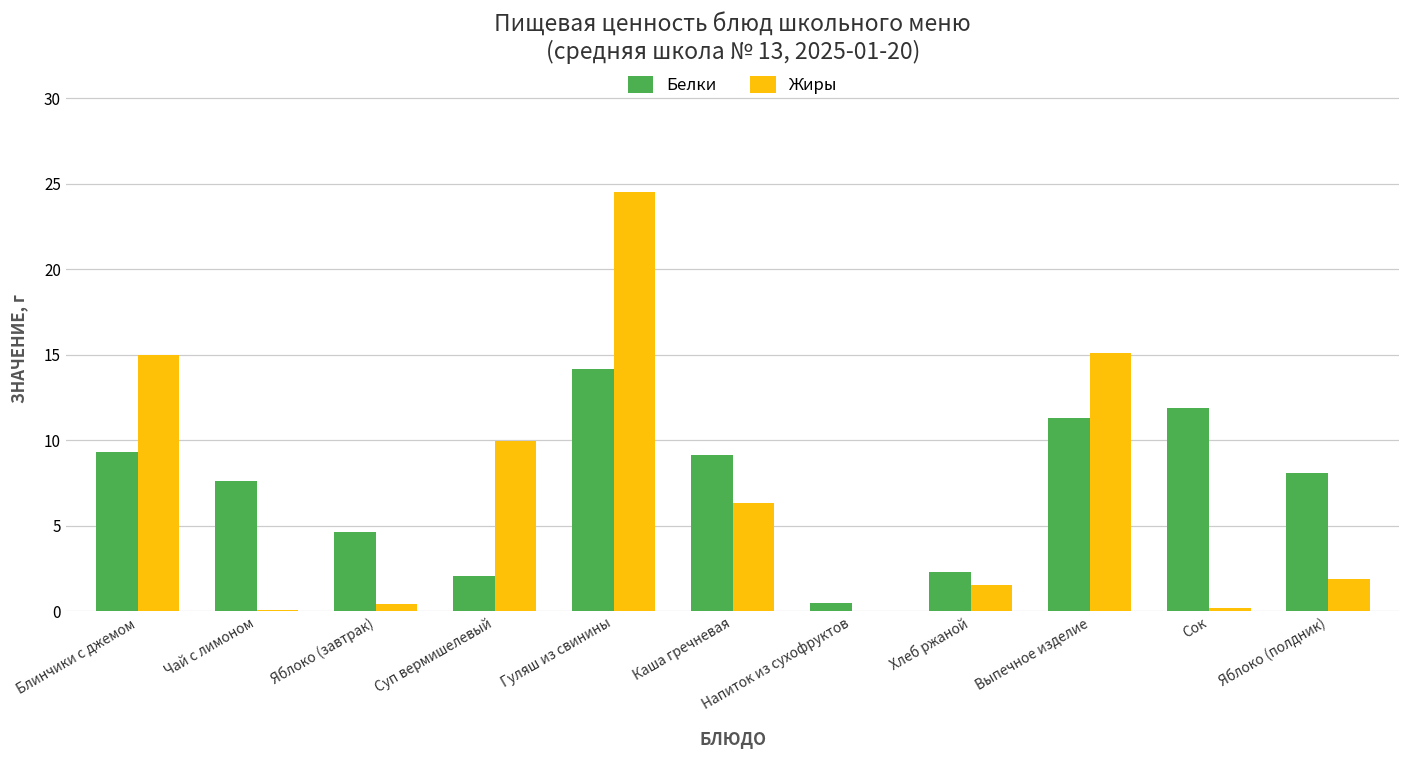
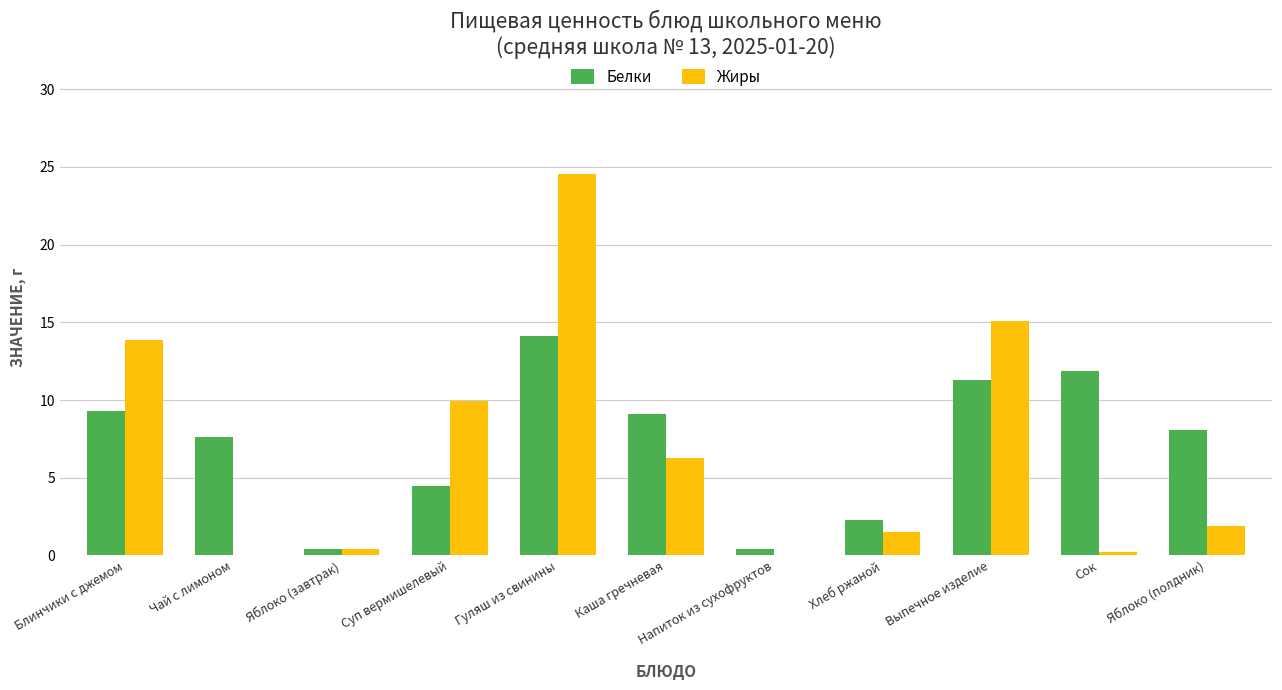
  {
    "Белки": {
      "Блинчики с джемом": 9.3,
      "Чай с лимоном": 7.6,
-     "Яблоко (завтрак)": 4.6,
-     "Суп вермишелевый": 2.1,
+     "Яблоко (завтрак)": 0.4,
+     "Суп вермишелевый": 4.5,
      "Гуляш из свинины": 14.2,
      "Каша гречневая": 9.1,
      "Напиток из сухофруктов": 0.4,
      "Хлеб ржаной": 2.3,
      "Выпечное изделие": 11.3,
      "Сок": 11.9,
      "Яблоко (полдник)": 8.1
    },
    "Жиры": {
-     "Блинчики с джемом": 15.0,
+     "Блинчики с джемом": 13.9,
      "Яблоко (завтрак)": 0.4,
      "Суп вермишелевый": 9.9,
      "Гуляш из свинины": 24.5,
      "Каша гречневая": 6.3,
      "Хлеб ржаной": 1.5,
      "Выпечное изделие": 15.1,
      "Сок": 0.2,
      "Яблоко (полдник)": 1.9
    }
  }
